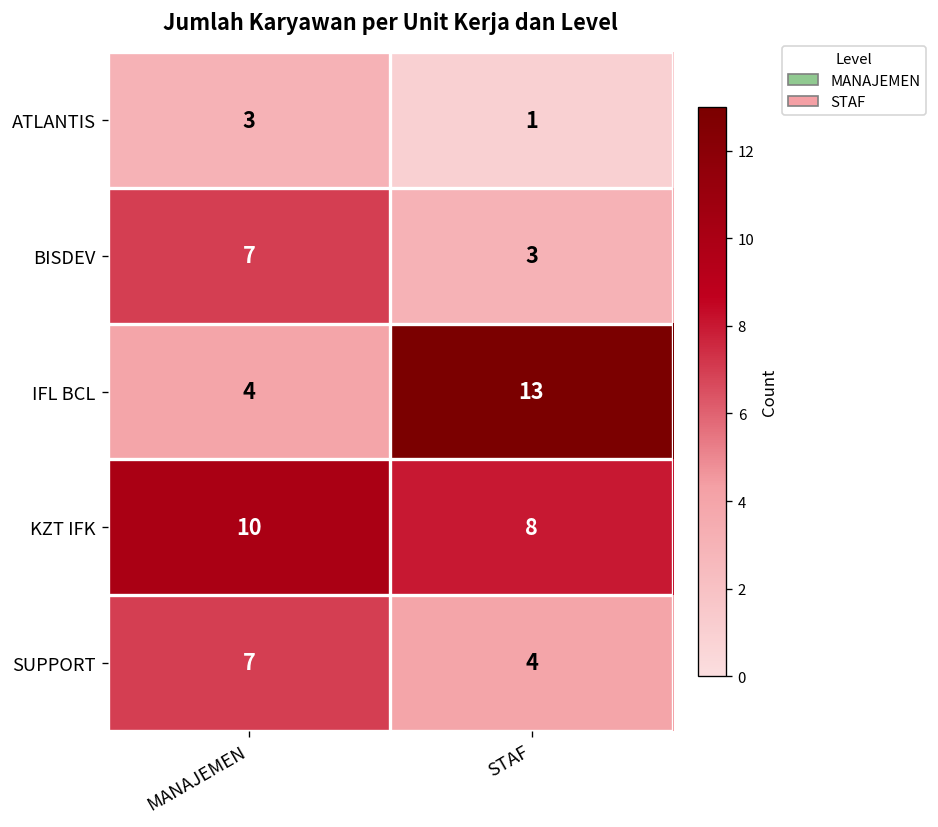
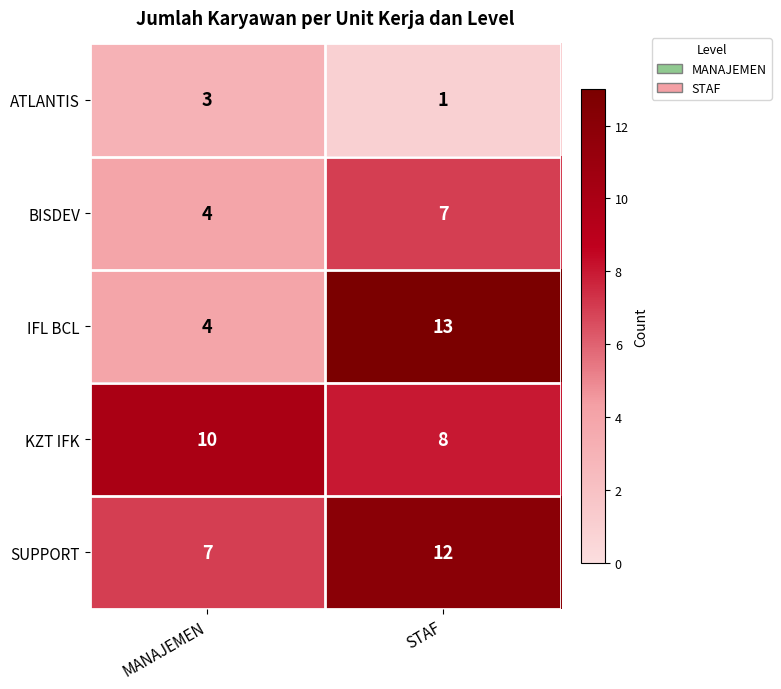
  {
    "ATLANTIS": {
      "MANAJEMEN": 3,
      "STAF": 1
    },
    "BISDEV": {
-     "MANAJEMEN": 7,
-     "STAF": 3
+     "MANAJEMEN": 4,
+     "STAF": 7
    },
    "IFL BCL": {
      "MANAJEMEN": 4,
      "STAF": 13
    },
    "KZT IFK": {
      "MANAJEMEN": 10,
      "STAF": 8
    },
    "SUPPORT": {
      "MANAJEMEN": 7,
-     "STAF": 4
+     "STAF": 12
    }
  }
